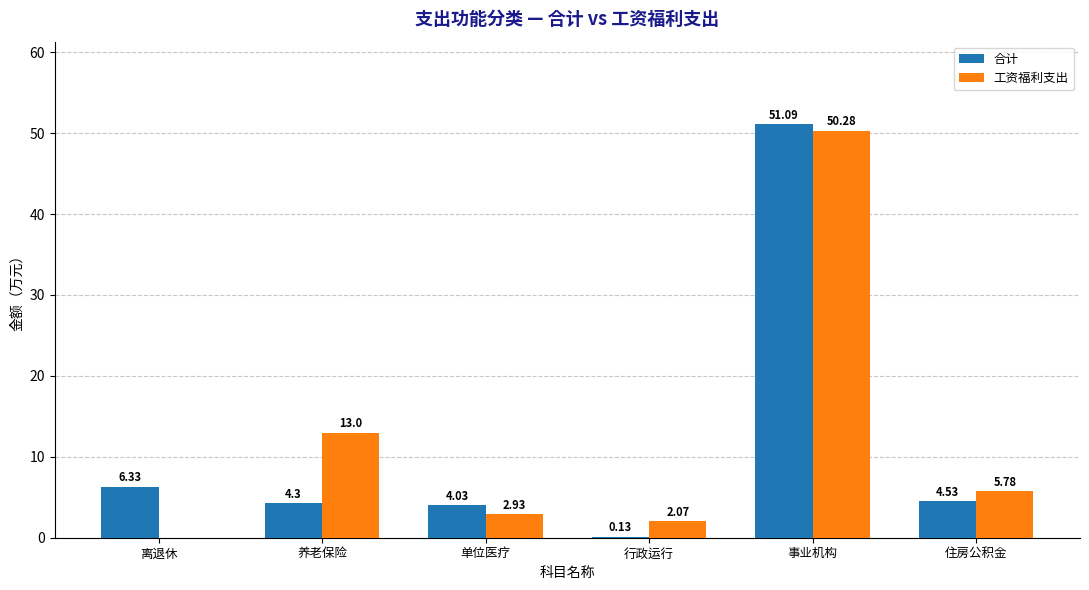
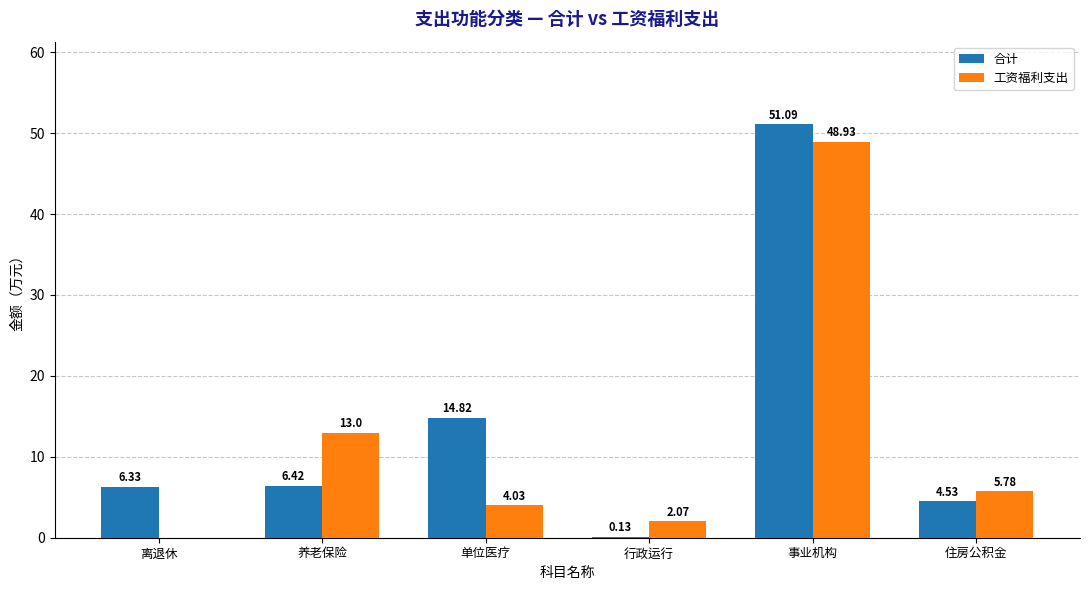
  {
    "合计": {
      "离退休": 6.33,
-     "养老保险": 4.3,
-     "单位医疗": 4.03,
+     "养老保险": 6.42,
+     "单位医疗": 14.82,
      "行政运行": 0.13,
      "事业机构": 51.09,
      "住房公积金": 4.53
    },
    "工资福利支出": {
      "养老保险": 13.0,
-     "单位医疗": 2.93,
+     "单位医疗": 4.03,
      "行政运行": 2.07,
-     "事业机构": 50.28,
+     "事业机构": 48.93,
      "住房公积金": 5.78
    }
  }
